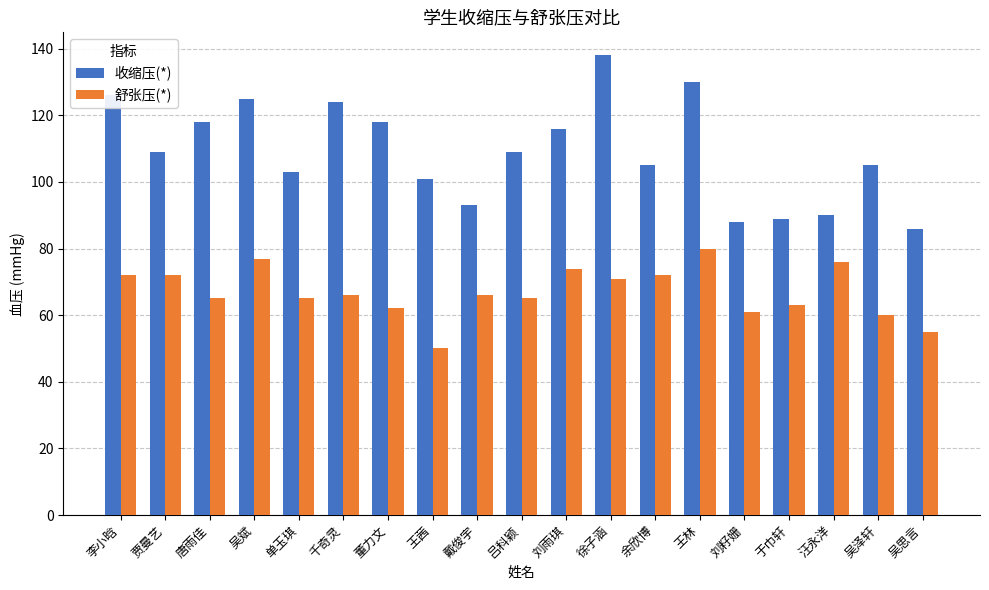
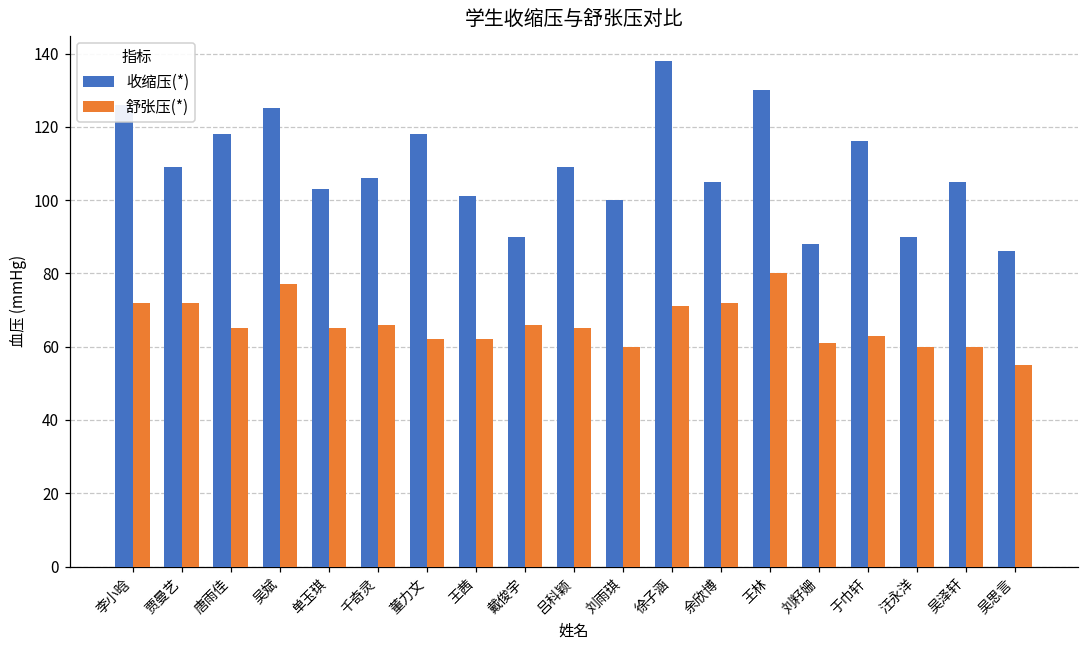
  {
    "收缩压(*)": {
      "贾曼艺": 109,
      "唐雨佳": 118,
      "吴斌": 125,
      "单玉琪": 103,
-     "千奇灵": 124,
+     "千奇灵": 106,
      "董力文": 118,
      "王茜": 101,
-     "戴俊宇": 93,
+     "戴俊宇": 90,
      "吕科颖": 109,
-     "刘雨琪": 116,
+     "刘雨琪": 100,
      "徐子涵": 138,
      "余欣博": 105,
      "王林": 130,
      "刘籽姗": 88,
-     "于巾轩": 89,
+     "于巾轩": 116,
      "汪永洋": 90,
      "吴泽轩": 105,
      "吴思言": 86
    },
    "舒张压(*)": {
      "李小晗": 72,
      "贾曼艺": 72,
      "唐雨佳": 65,
      "吴斌": 77,
      "单玉琪": 65,
      "千奇灵": 66,
      "董力文": 62,
-     "王茜": 50,
+     "王茜": 62,
      "戴俊宇": 66,
      "吕科颖": 65,
-     "刘雨琪": 74,
+     "刘雨琪": 60,
      "徐子涵": 71,
      "余欣博": 72,
      "王林": 80,
      "刘籽姗": 61,
      "于巾轩": 63,
-     "汪永洋": 76,
+     "汪永洋": 60,
      "吴泽轩": 60,
      "吴思言": 55
    }
  }
